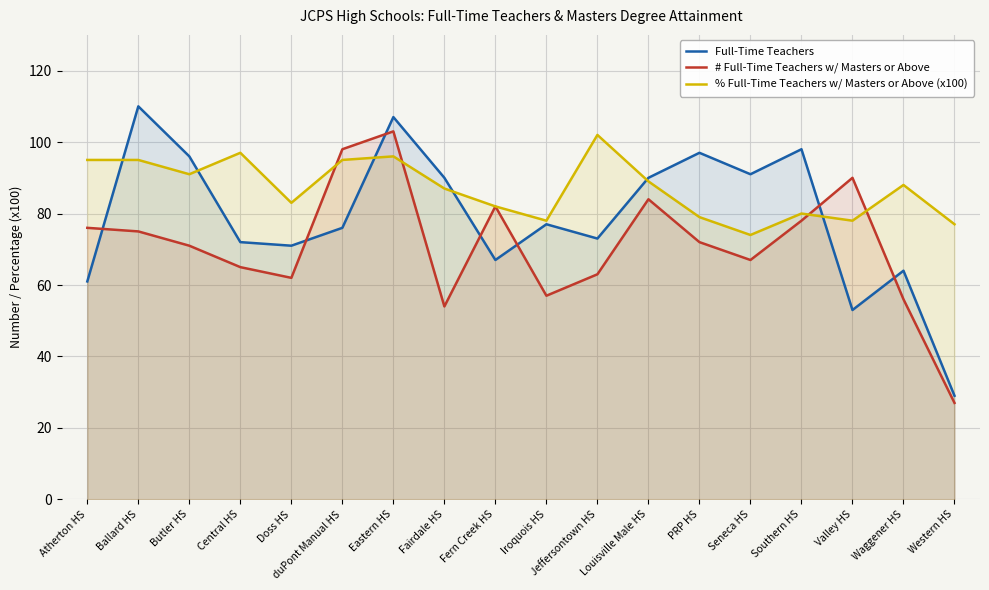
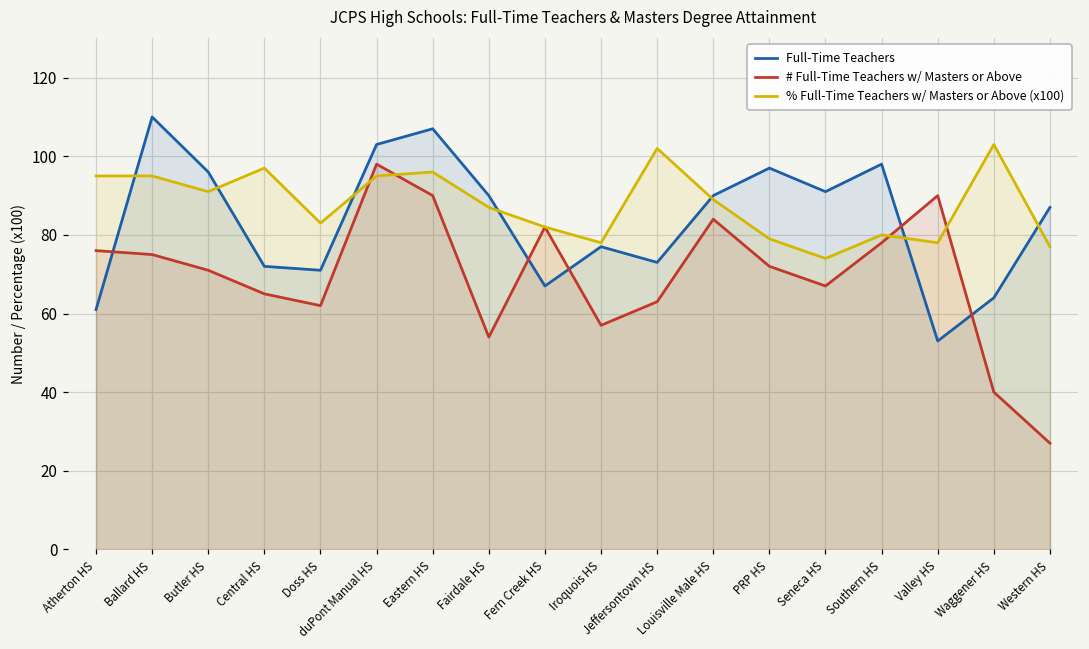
  {
    "Full-Time Teachers": {
      "Atherton HS": 61,
      "Ballard HS": 110,
      "Butler HS": 96,
      "Central HS": 72,
      "Doss HS": 71,
-     "duPont Manual HS": 76,
+     "duPont Manual HS": 103,
      "Eastern HS": 107,
      "Fairdale HS": 90,
      "Fern Creek HS": 67,
      "Iroquois HS": 77,
      "Jeffersontown HS": 73,
      "Louisville Male HS": 90,
      "PRP HS": 97,
      "Seneca HS": 91,
      "Southern HS": 98,
      "Valley HS": 53,
      "Waggener HS": 64,
-     "Western HS": 29
+     "Western HS": 87
    },
    "# Full-Time Teachers w/ Masters or Above": {
      "Atherton HS": 76,
      "Ballard HS": 75,
      "Butler HS": 71,
      "Central HS": 65,
      "Doss HS": 62,
      "duPont Manual HS": 98,
-     "Eastern HS": 103,
+     "Eastern HS": 90,
      "Fairdale HS": 54,
      "Iroquois HS": 57,
      "Jeffersontown HS": 63,
      "Louisville Male HS": 84,
      "PRP HS": 72,
      "Seneca HS": 67,
      "Southern HS": 78,
      "Valley HS": 90,
-     "Waggener HS": 56,
+     "Waggener HS": 40,
      "Western HS": 27
    },
    "% Full-Time Teachers w/ Masters or Above (x100)": {
      "Atherton HS": 95,
      "Ballard HS": 95,
      "Butler HS": 91,
      "Central HS": 97,
      "Doss HS": 83,
      "duPont Manual HS": 95,
      "Eastern HS": 96,
      "Fairdale HS": 87,
      "Iroquois HS": 78,
      "Jeffersontown HS": 102,
      "Louisville Male HS": 89,
      "PRP HS": 79,
      "Seneca HS": 74,
      "Southern HS": 80,
      "Valley HS": 78,
-     "Waggener HS": 88,
+     "Waggener HS": 103,
      "Western HS": 77
    }
  }
